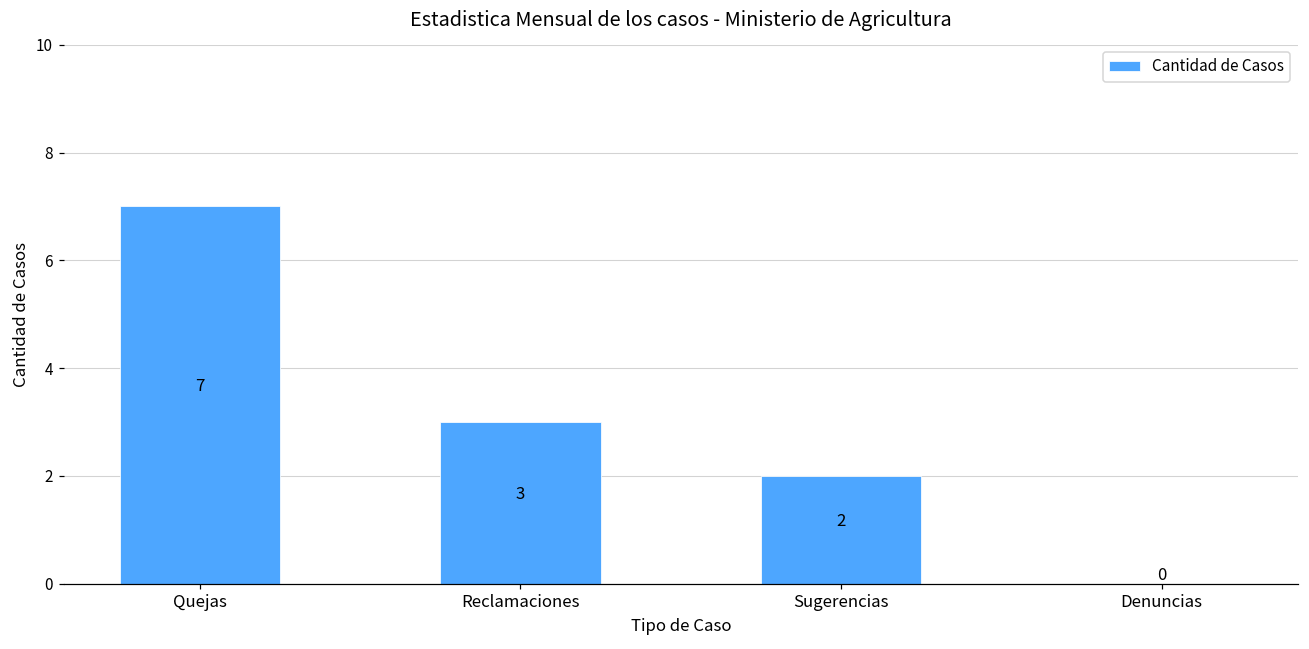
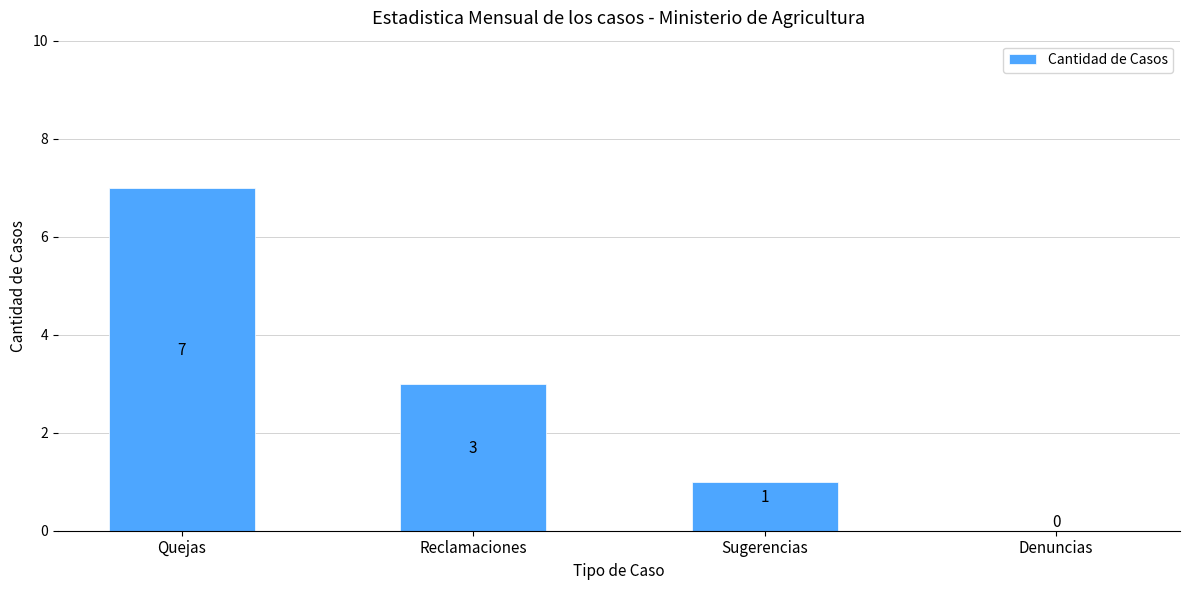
  {
    "Quejas": 7,
    "Reclamaciones": 3,
-   "Sugerencias": 2,
+   "Sugerencias": 1,
    "Denuncias": 0
  }
